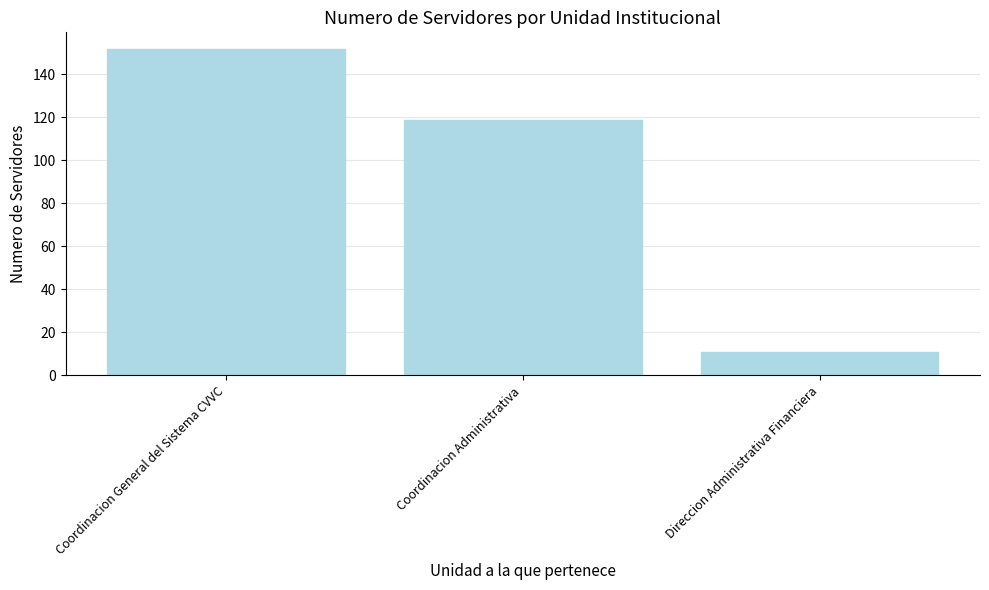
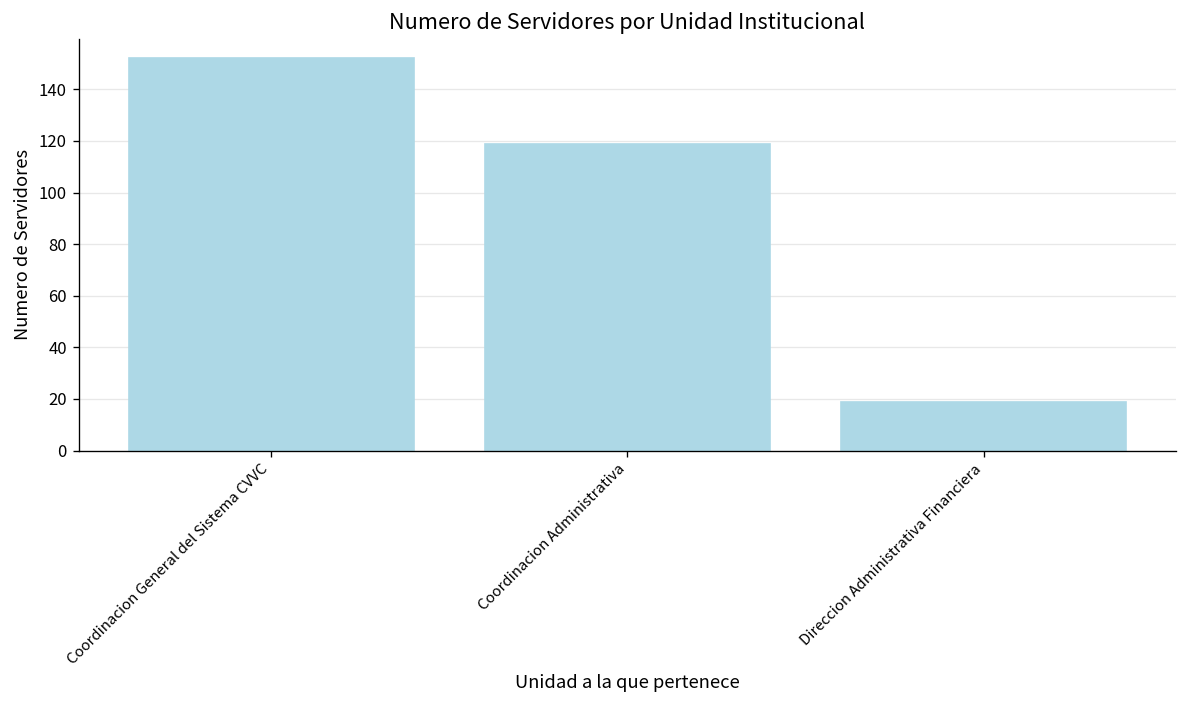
  {
    "Coordinacion General del Sistema CVVC": 152,
    "Coordinacion Administrativa": 119,
-   "Direccion Administrativa Financiera": 11
+   "Direccion Administrativa Financiera": 19
  }
